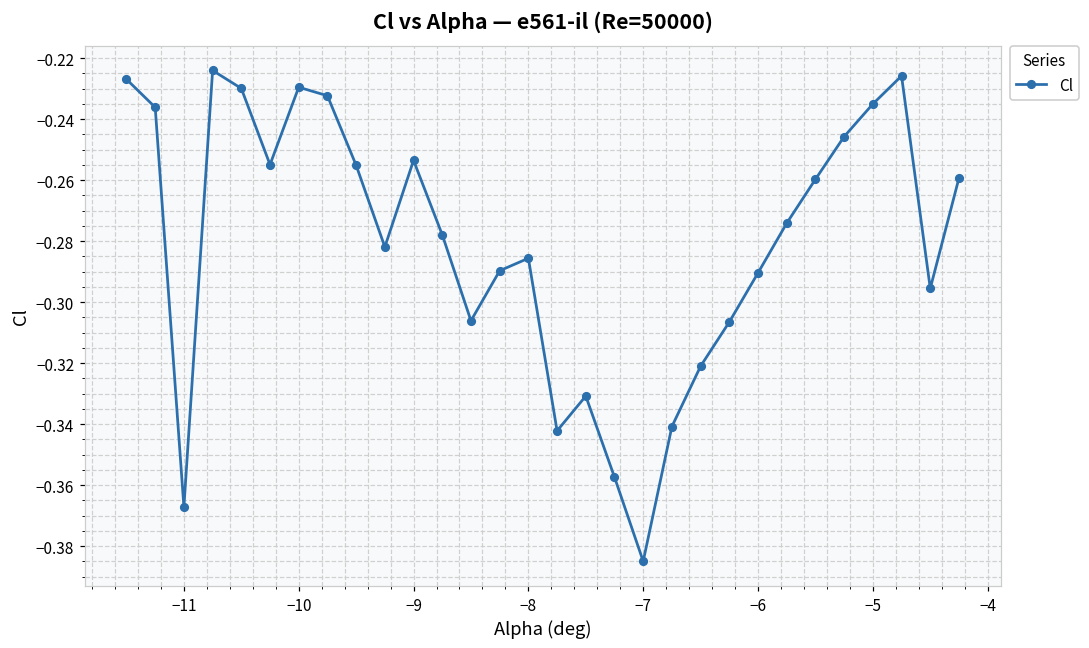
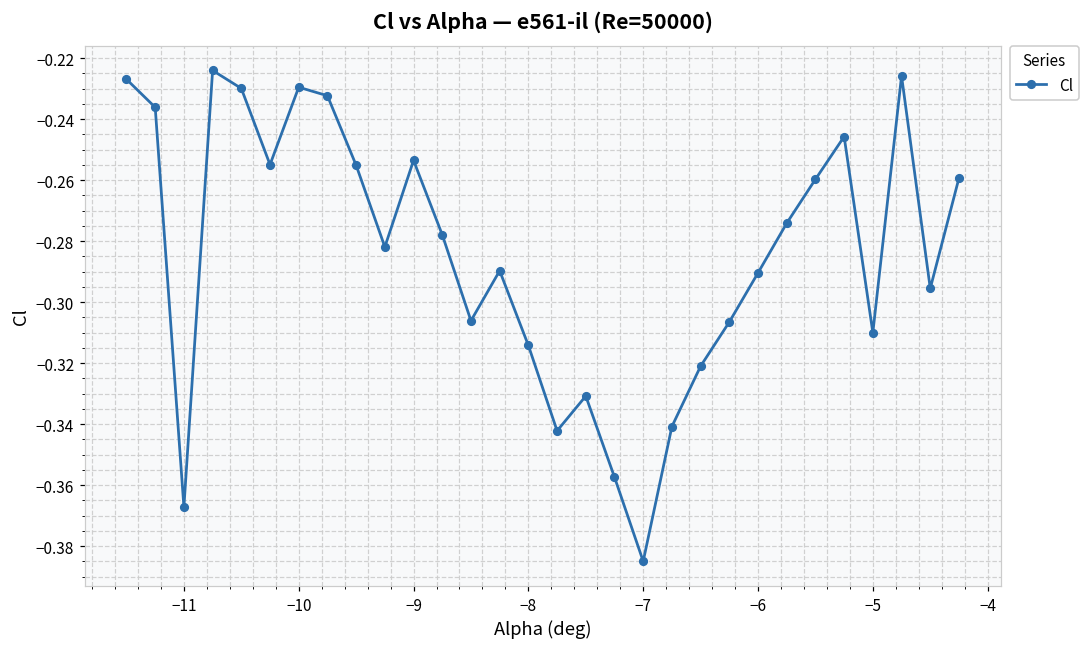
  {
    "−11": -0.367,
    "−10": -0.230,
    "−9": -0.254,
-   "−8": -0.286,
+   "−8": -0.314,
    "−7": -0.385,
    "−6": -0.290,
-   "−5": -0.235
+   "−5": -0.310
  }
